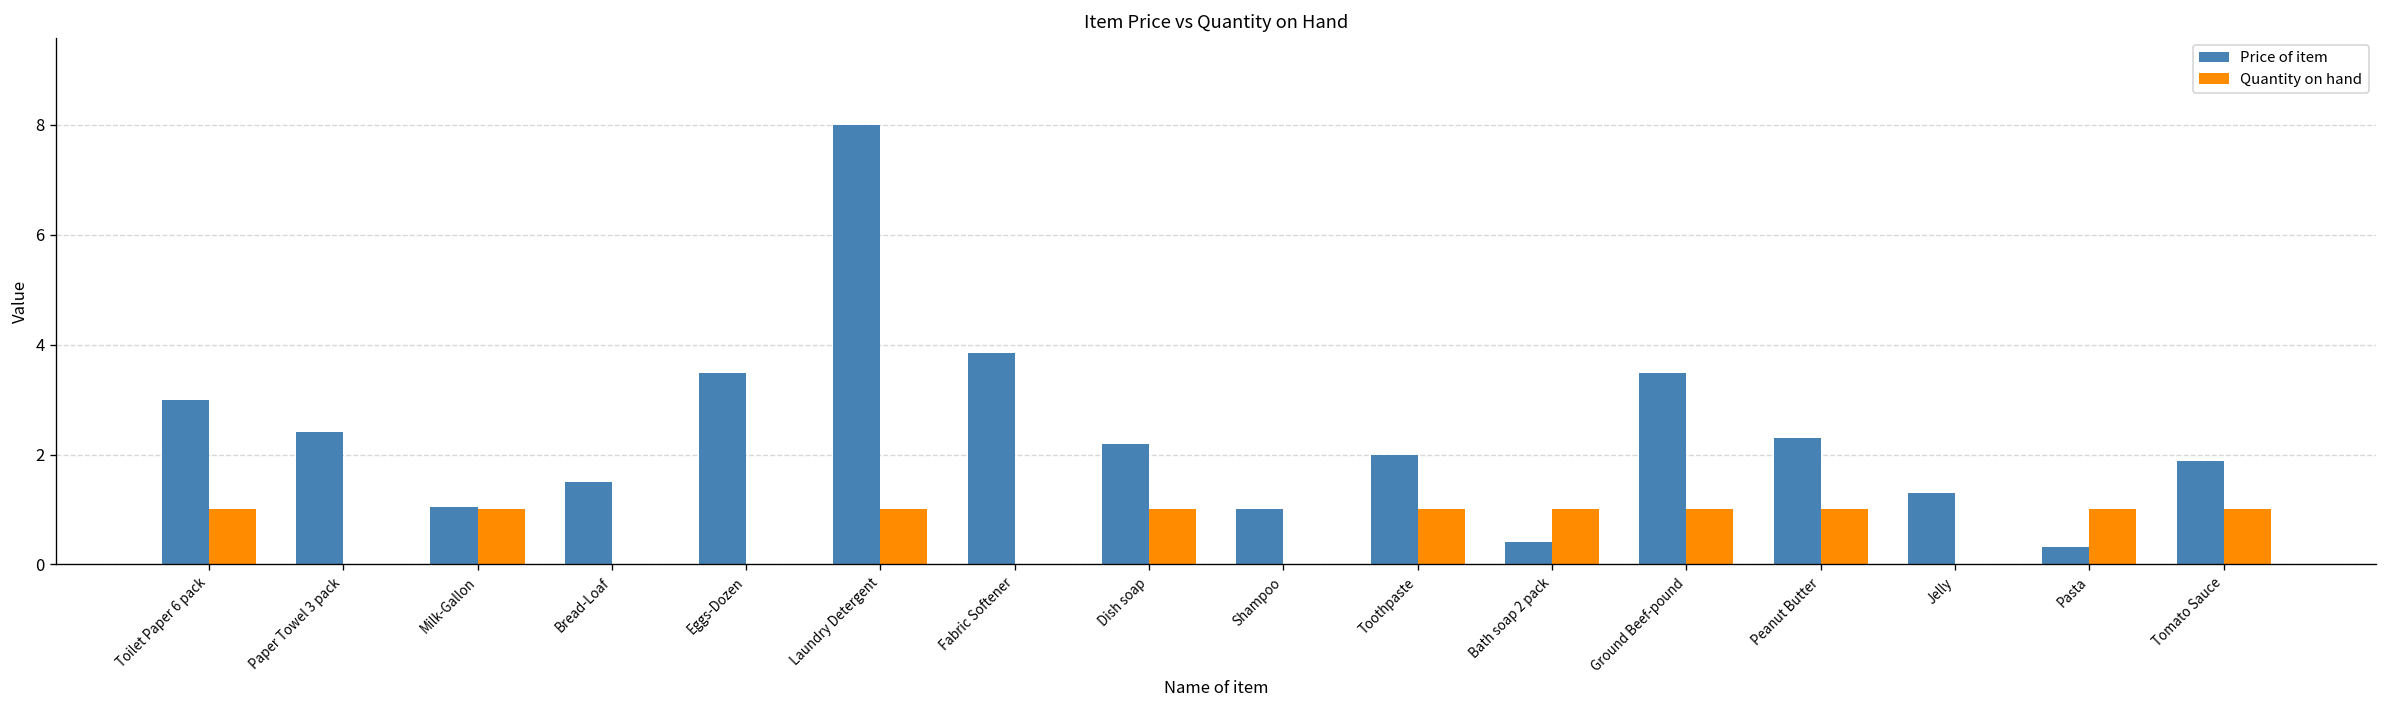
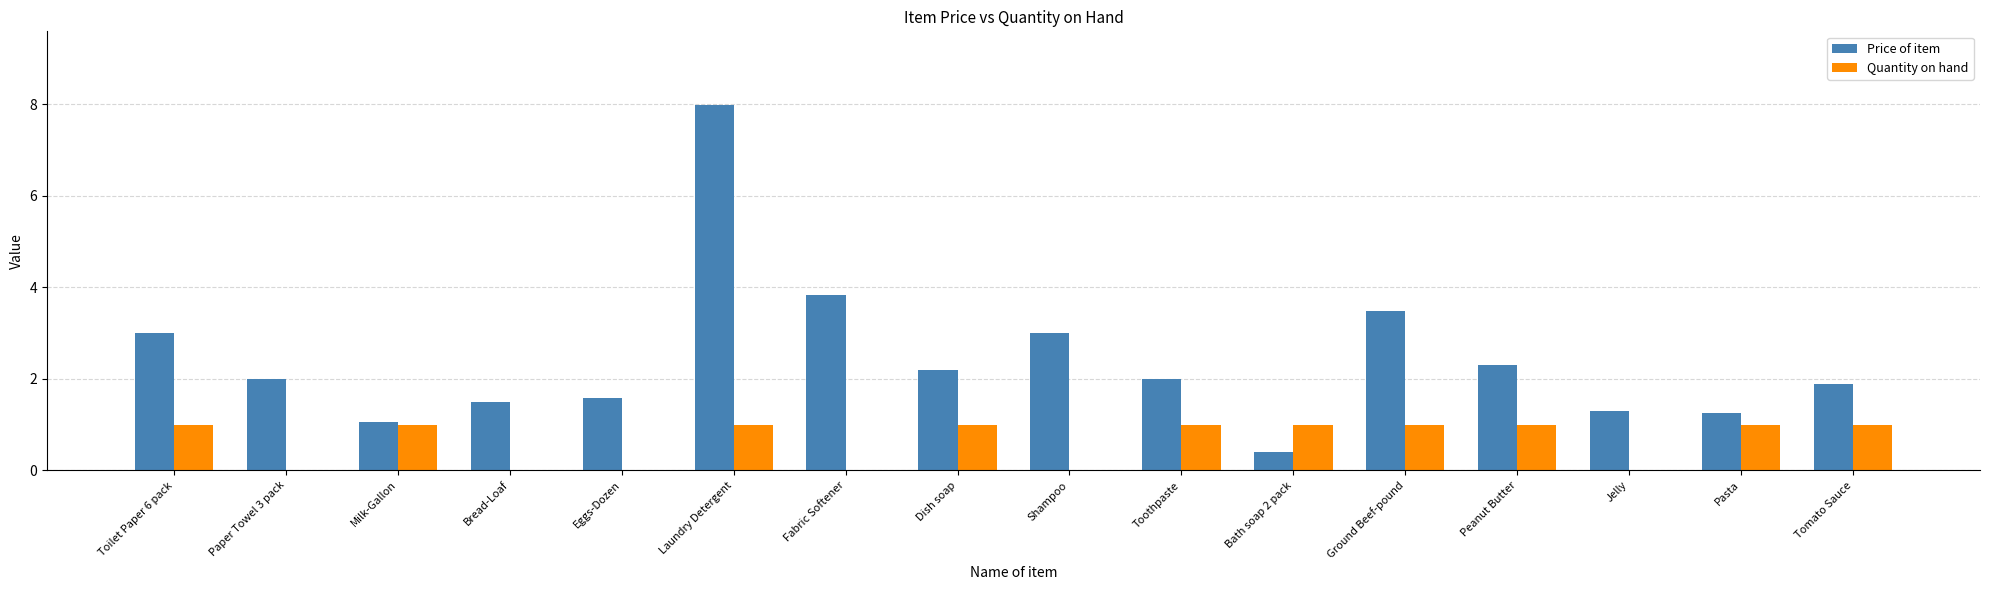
  {
    "Price of item": {
      "Toilet Paper 6 pack": 3.0,
-     "Paper Towel 3 pack": 2.4,
+     "Paper Towel 3 pack": 2.0,
      "Milk-Gallon": 1.1,
      "Bread-Loaf": 1.5,
-     "Eggs-Dozen": 3.5,
+     "Eggs-Dozen": 1.6,
      "Laundry Detergent": 8.0,
      "Fabric Softener": 3.8,
      "Dish soap": 2.2,
-     "Shampoo": 1,
+     "Shampoo": 3,
      "Toothpaste": 2.0,
      "Bath soap 2 pack": 0.4,
      "Ground Beef-pound": 3.5,
      "Peanut Butter": 2.3,
      "Jelly": 1.3,
-     "Pasta": 0.3,
+     "Pasta": 1.3,
      "Tomato Sauce": 1.9
    },
    "Quantity on hand": {
      "Toilet Paper 6 pack": 1.0,
      "Paper Towel 3 pack": 0.0,
      "Milk-Gallon": 1.0,
      "Bread-Loaf": 0.0,
      "Eggs-Dozen": 0.0,
      "Laundry Detergent": 1.0,
      "Fabric Softener": 0.0,
      "Dish soap": 1.0,
      "Shampoo": 0.0,
      "Toothpaste": 1.0,
      "Bath soap 2 pack": 1.0,
      "Ground Beef-pound": 1.0,
      "Peanut Butter": 1.0,
      "Jelly": 0.0,
      "Pasta": 1.0,
      "Tomato Sauce": 1.0
    }
  }
